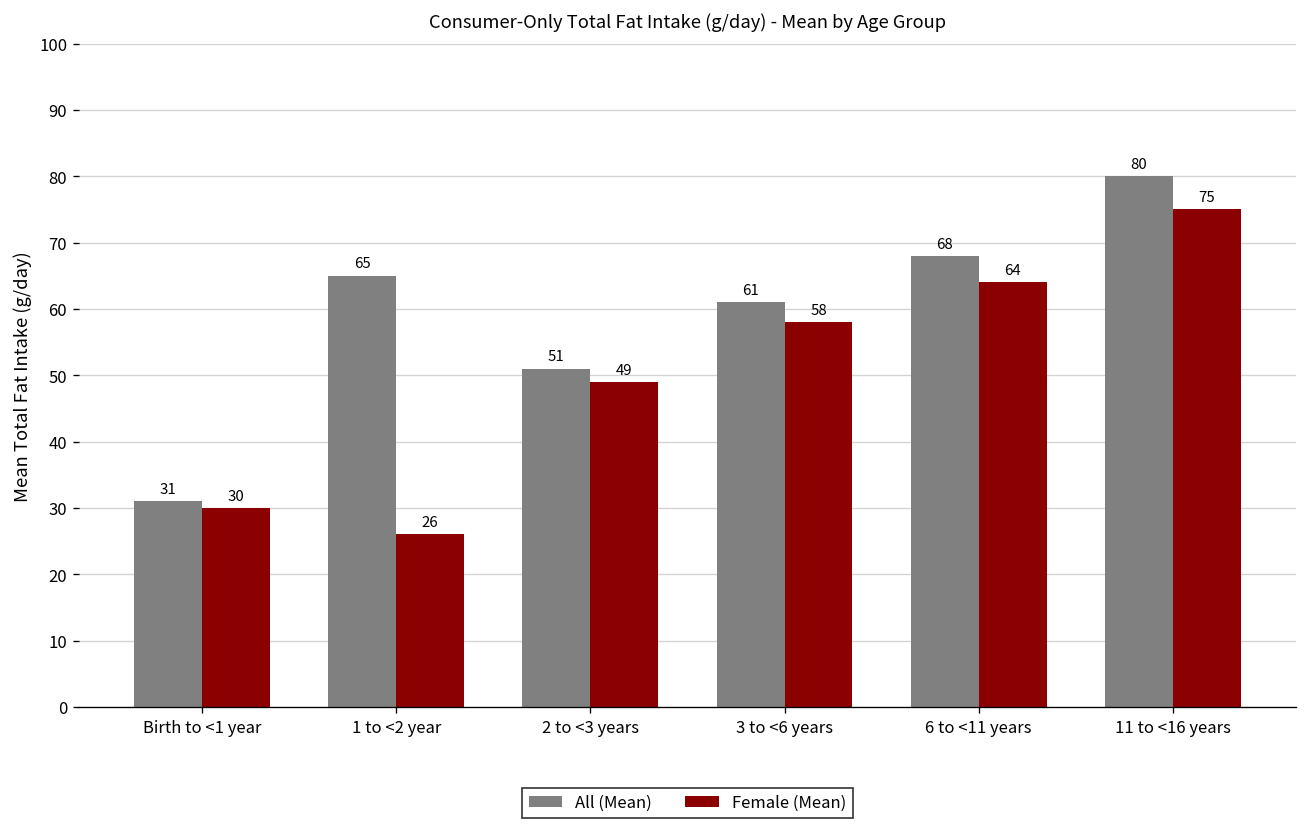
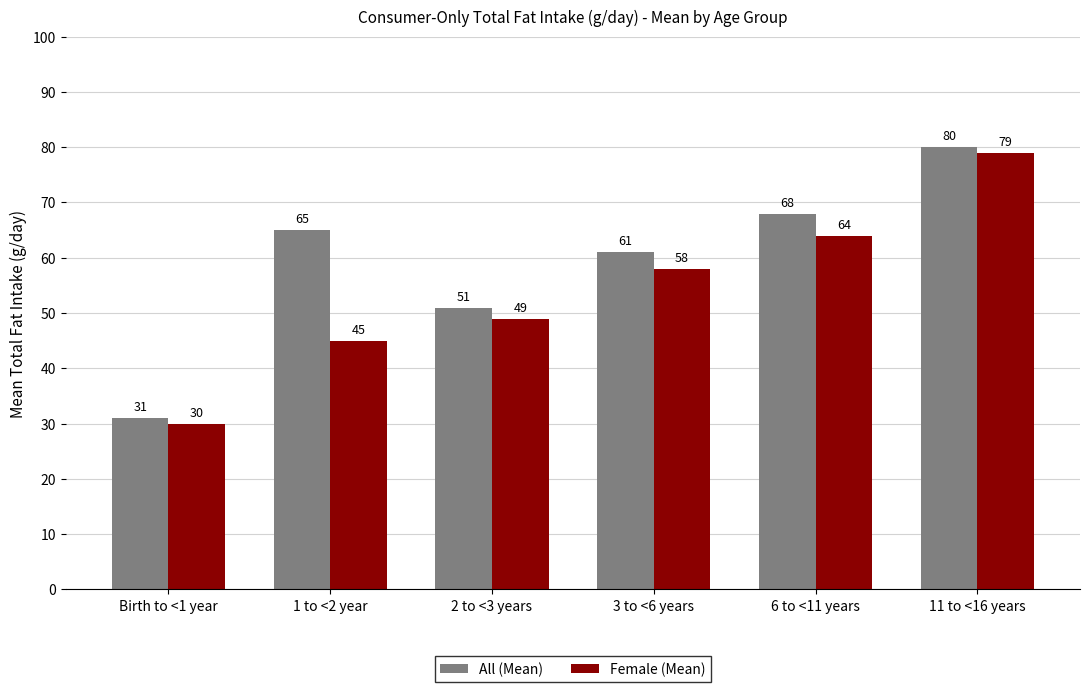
  {
    "All (Mean)": {
      "Birth to <1 year": 31,
      "1 to <2 year": 65,
      "2 to <3 years": 51,
      "3 to <6 years": 61,
      "6 to <11 years": 68,
      "11 to <16 years": 80
    },
    "Female (Mean)": {
      "Birth to <1 year": 30,
-     "1 to <2 year": 26,
+     "1 to <2 year": 45,
      "2 to <3 years": 49,
      "3 to <6 years": 58,
      "6 to <11 years": 64,
-     "11 to <16 years": 75
+     "11 to <16 years": 79
    }
  }
